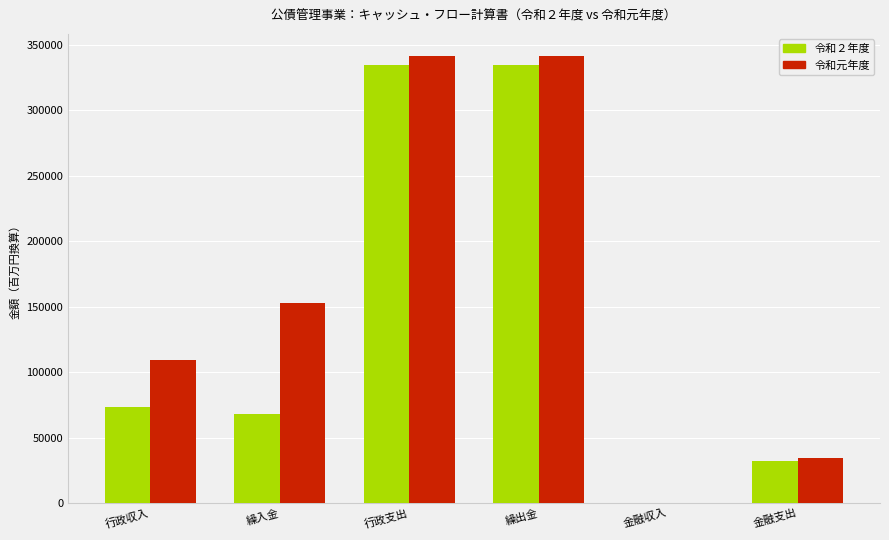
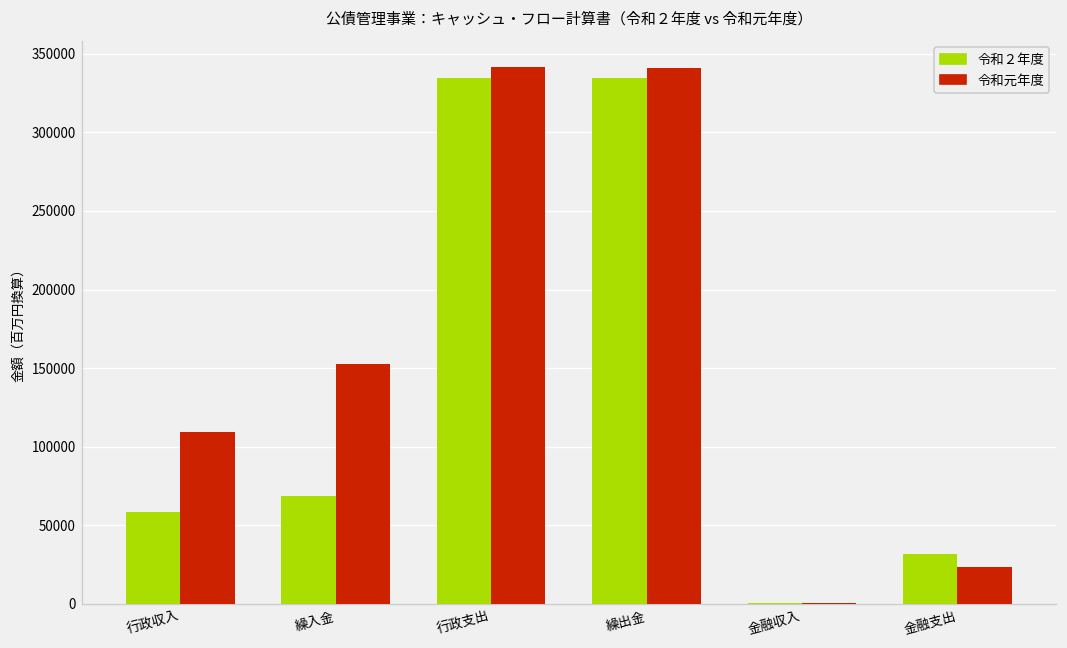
  {
    "令和２年度": {
-     "行政収入": 74000,
+     "行政収入": 59000,
      "繰入金": 68000,
      "行政支出": 335000,
      "繰出金": 334000,
      "金融支出": 32000
    },
    "令和元年度": {
      "行政収入": 109000,
      "繰入金": 153000,
      "行政支出": 341000,
      "繰出金": 341000,
-     "金融支出": 35000
+     "金融支出": 23000
    }
  }
